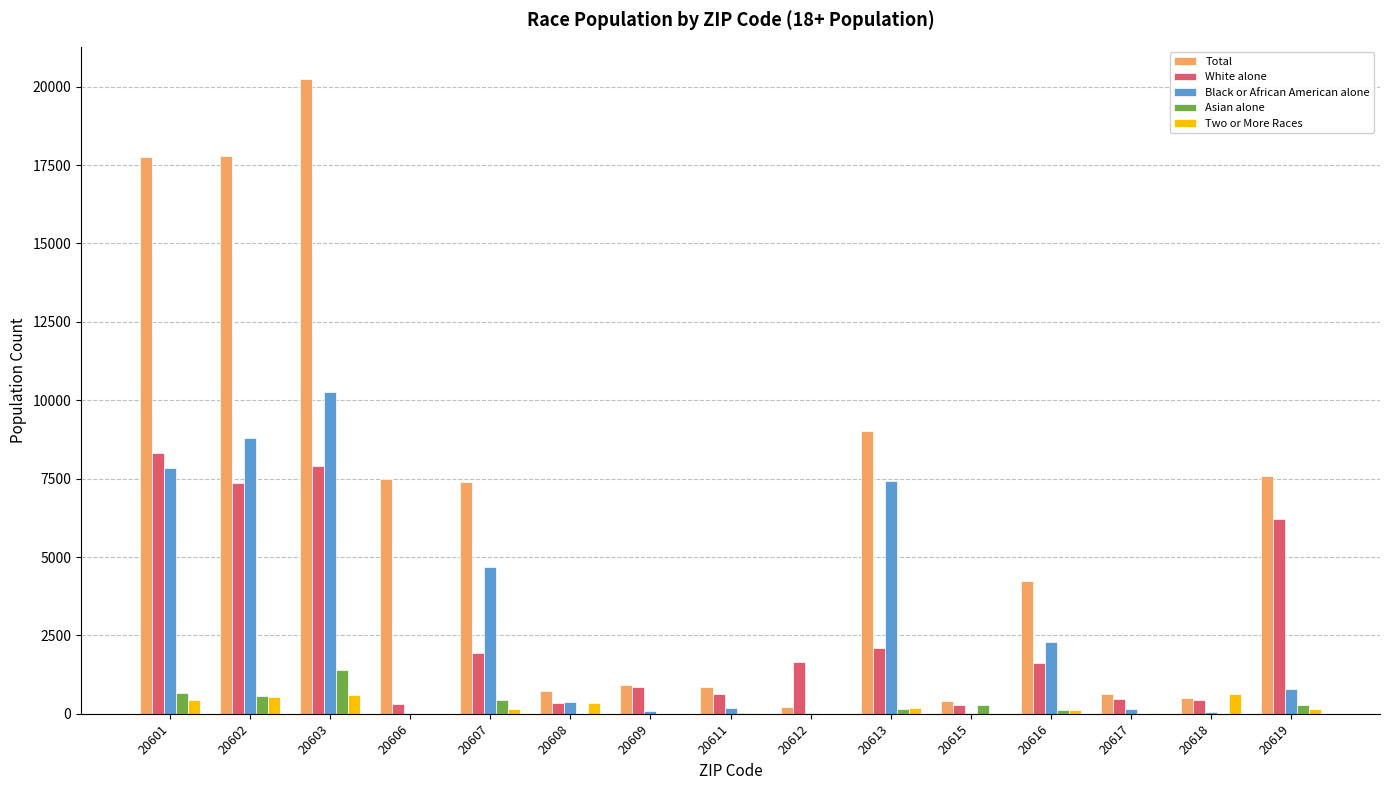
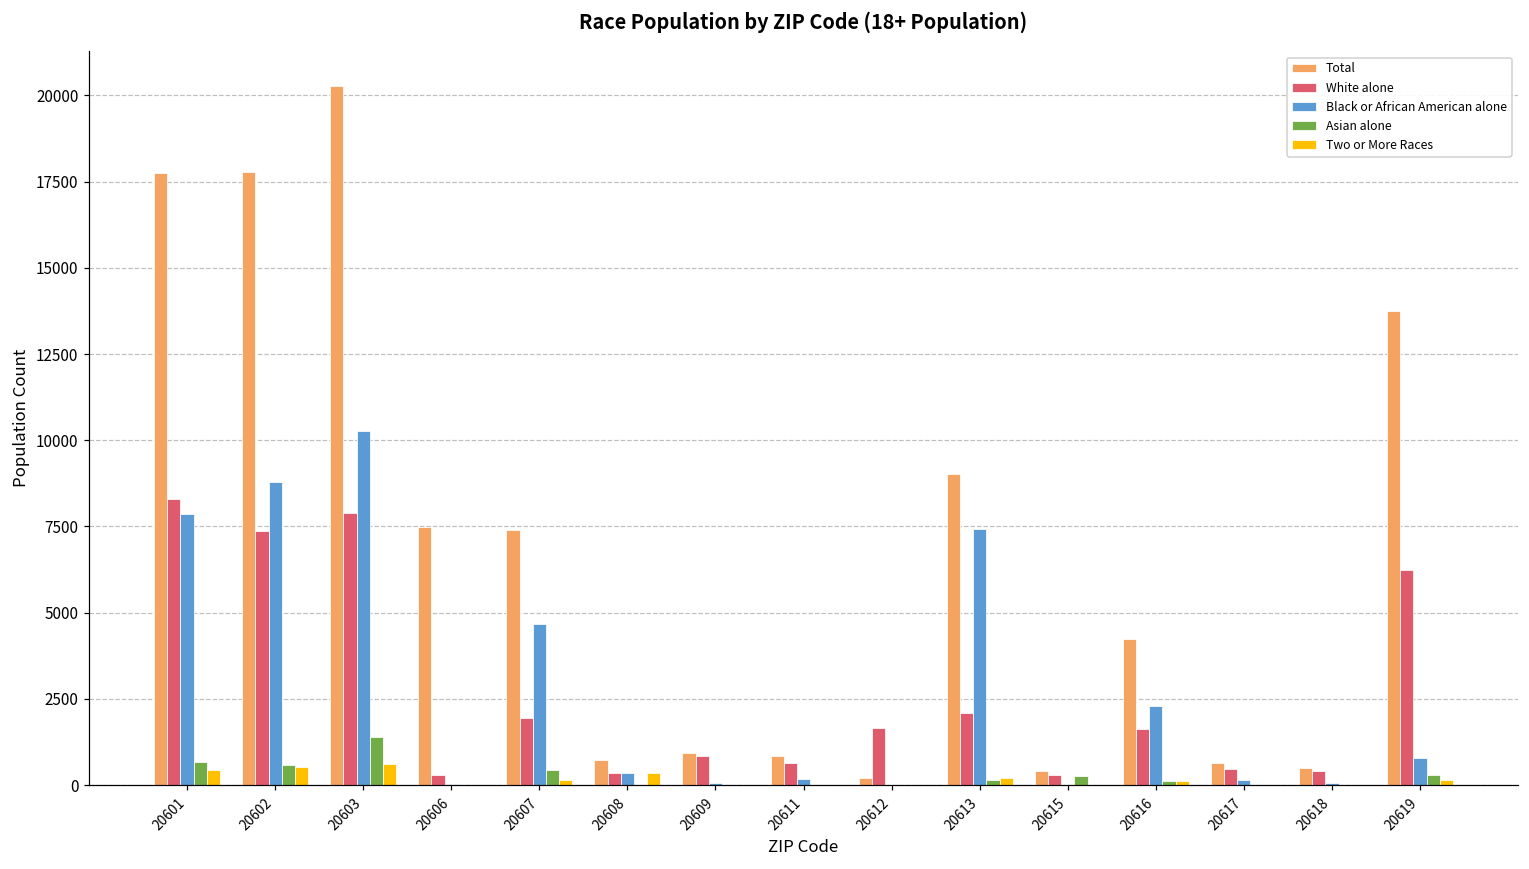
  {
    "Total": {
      "20601": 17700,
      "20602": 17800,
      "20603": 20300,
      "20606": 7500,
      "20607": 7400,
      "20608": 700,
      "20609": 900,
      "20611": 800,
      "20612": 200,
      "20613": 9000,
      "20615": 400,
      "20616": 4200,
      "20617": 600,
      "20618": 500,
-     "20619": 7600
+     "20619": 13700
    },
    "White alone": {
      "20601": 8300,
      "20602": 7400,
      "20603": 7900,
      "20606": 300,
      "20607": 1900,
      "20608": 400,
      "20609": 900,
      "20611": 600,
      "20612": 1600,
      "20613": 2100,
      "20615": 300,
      "20616": 1600,
      "20617": 500,
      "20618": 400,
      "20619": 6200
    },
    "Black or African American alone": {
      "20601": 7900,
      "20602": 8800,
      "20603": 10300,
      "20607": 4700,
      "20608": 400,
      "20611": 200,
      "20613": 7400,
      "20616": 2300,
      "20617": 100,
      "20619": 800
    },
    "Asian alone": {
      "20601": 700,
      "20602": 600,
      "20603": 1400,
      "20607": 500,
      "20609": 0,
      "20612": 0,
      "20613": 100,
      "20615": 300,
      "20616": 100,
      "20619": 300
    },
    "Two or More Races": {
      "20601": 500,
      "20602": 500,
      "20603": 600,
      "20606": 0,
      "20607": 100,
      "20608": 400,
      "20613": 200,
      "20616": 100,
-     "20618": 600,
+     "20618": 0,
      "20619": 200
    }
  }
